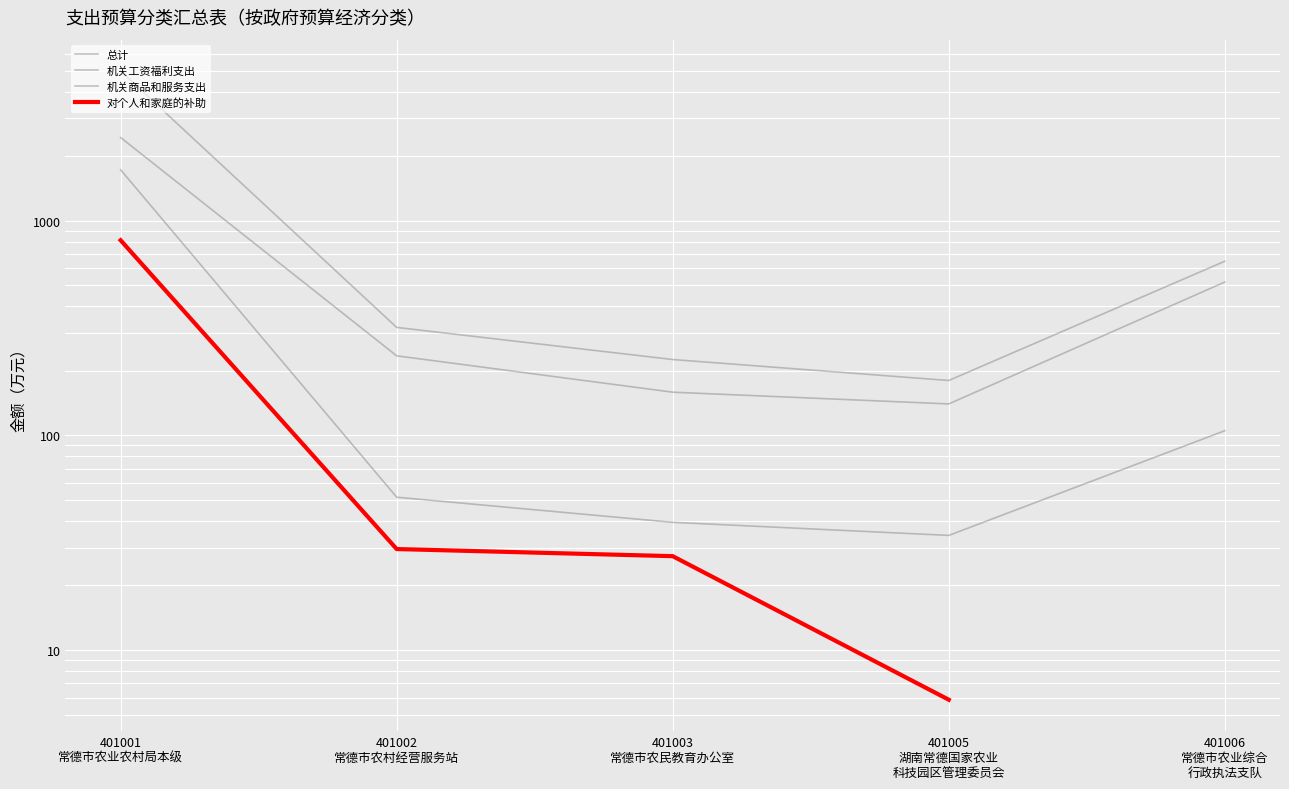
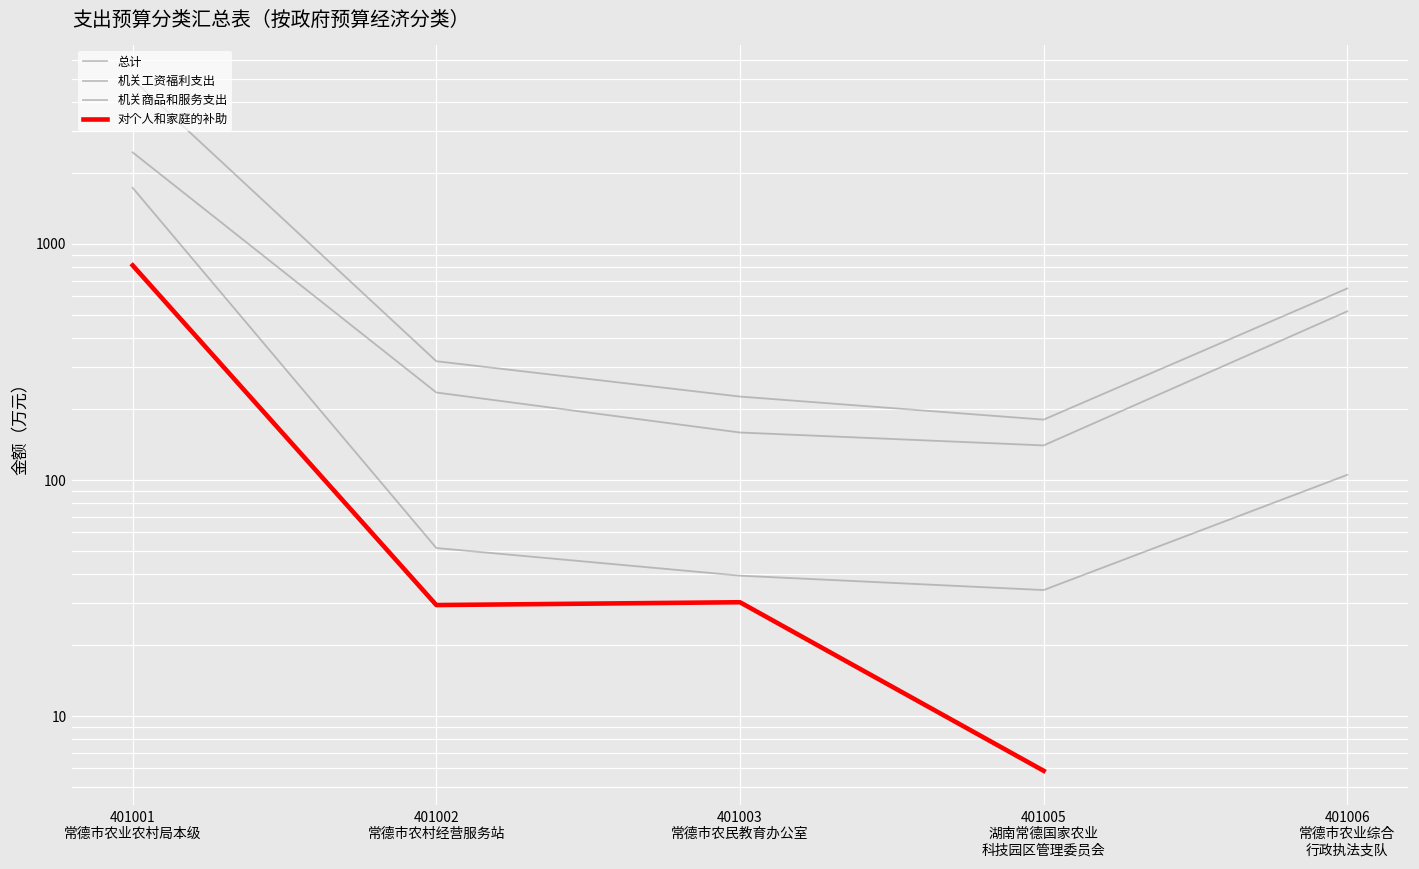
  {
    "对个人和家庭的补助": {
      "401001 常德市农业农村局本级": 810,
      "401002 常德市农村经营服务站": 30,
-     "401003 常德市农民教育办公室": 27,
+     "401003 常德市农民教育办公室": 30,
      "401005 湖南常德国家农业 科技园区管理委员会": 6
    }
  }
